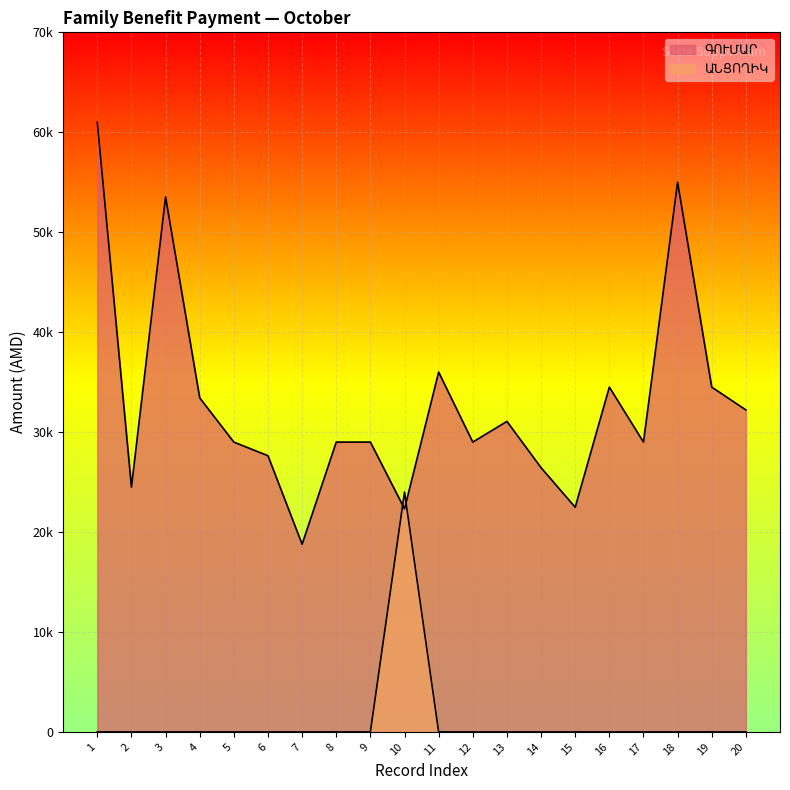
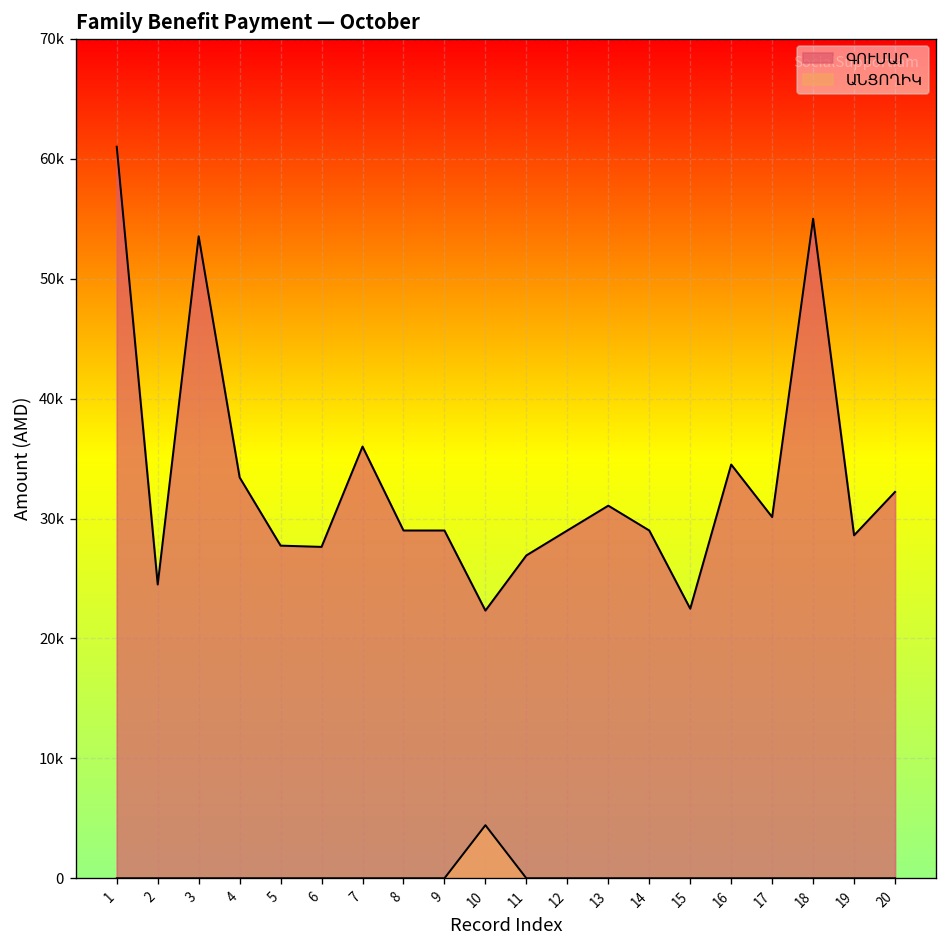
  {
    "ԳՈՒՄԱՐ": {
      "1": 61000,
      "2": 25000,
      "3": 54000,
      "4": 33000,
-     "5": 29000,
+     "5": 28000,
      "6": 28000,
-     "7": 19000,
+     "7": 36000,
      "8": 29000,
      "9": 29000,
      "10": 22000,
-     "11": 36000,
+     "11": 27000,
      "12": 29000,
      "13": 31000,
-     "14": 26000,
+     "14": 29000,
      "15": 22000,
      "16": 35000,
-     "17": 29000,
+     "17": 30000,
      "18": 55000,
-     "19": 35000,
+     "19": 29000,
      "20": 32000
    },
    "ԱՆՑՈՂԻԿ": {
      "1": 0,
      "2": 0,
      "3": 0,
      "4": 0,
      "5": 0,
      "6": 0,
      "7": 0,
      "8": 0,
      "9": 0,
-     "10": 24000,
+     "10": 4000,
      "11": 0,
      "12": 0,
      "13": 0,
      "14": 0,
      "15": 0,
      "16": 0,
      "17": 0,
      "18": 0,
      "19": 0,
      "20": 0
    }
  }
